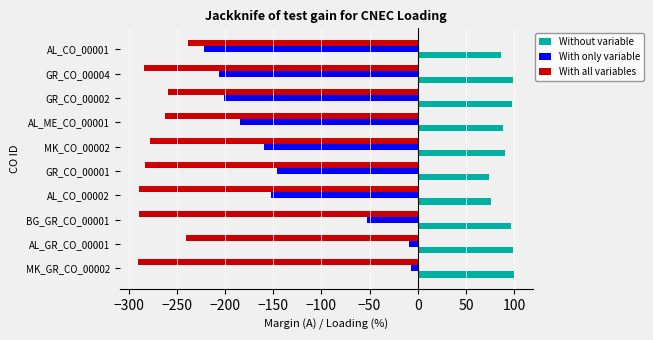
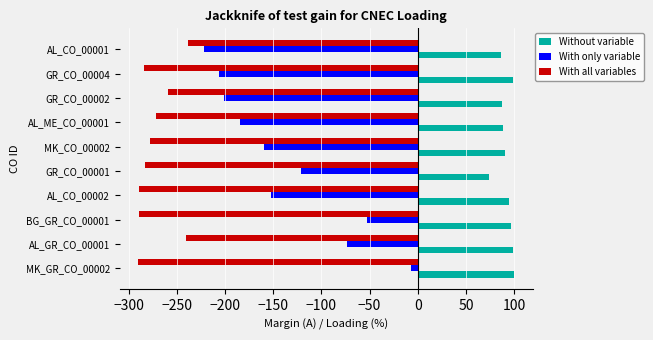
  {
    "Without variable": {
      "AL_CO_00001": 90,
      "GR_CO_00004": 100,
-     "GR_CO_00002": 100,
+     "GR_CO_00002": 90,
      "AL_ME_CO_00001": 90,
      "MK_CO_00002": 90,
      "GR_CO_00001": 70,
-     "AL_CO_00002": 80,
+     "AL_CO_00002": 100,
      "BG_GR_CO_00001": 100,
      "AL_GR_CO_00001": 100,
      "MK_GR_CO_00002": 100
    },
    "With only variable": {
      "AL_CO_00001": -220,
      "GR_CO_00004": -210,
      "GR_CO_00002": -200,
      "AL_ME_CO_00001": -190,
      "MK_CO_00002": -160,
-     "GR_CO_00001": -150,
+     "GR_CO_00001": -120,
      "AL_CO_00002": -150,
      "BG_GR_CO_00001": -50,
-     "AL_GR_CO_00001": -10,
+     "AL_GR_CO_00001": -70,
      "MK_GR_CO_00002": -10
    },
    "With all variables": {
      "AL_CO_00001": -240,
      "GR_CO_00004": -280,
      "GR_CO_00002": -260,
-     "AL_ME_CO_00001": -260,
+     "AL_ME_CO_00001": -270,
      "MK_CO_00002": -280,
      "GR_CO_00001": -280,
      "AL_CO_00002": -290,
      "BG_GR_CO_00001": -290,
      "AL_GR_CO_00001": -240,
      "MK_GR_CO_00002": -290
    }
  }
